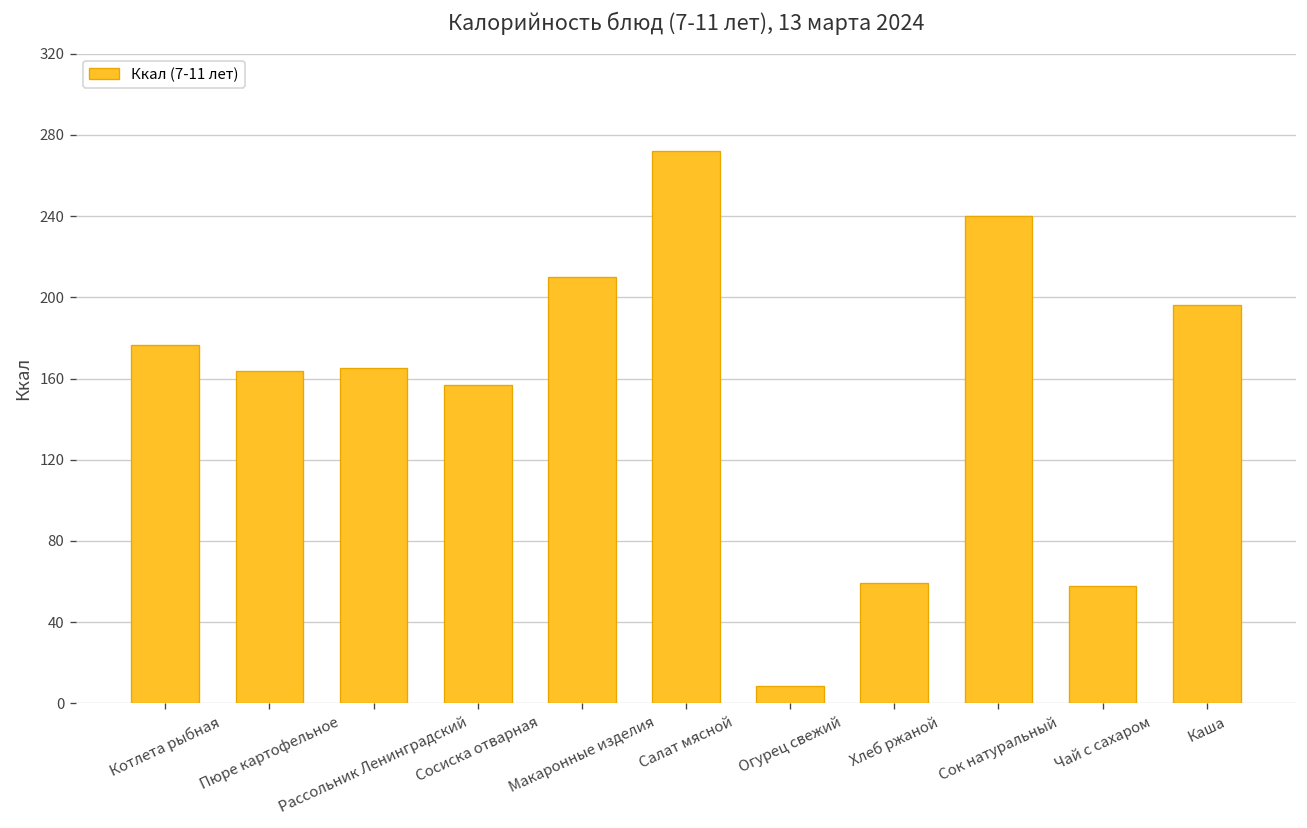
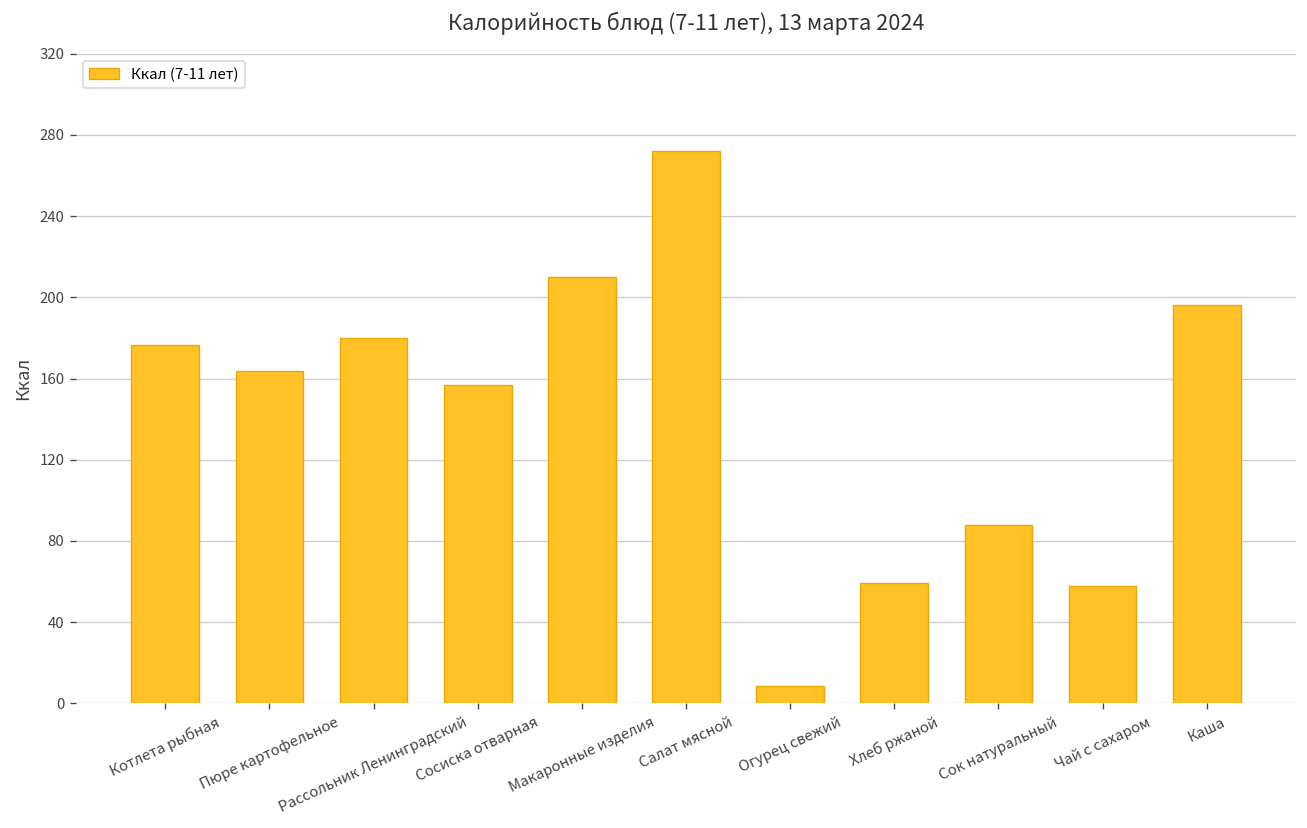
  {
    "Котлета рыбная": 176,
    "Пюре картофельное": 164,
-   "Рассольник Ленинградский": 165,
+   "Рассольник Ленинградский": 180,
    "Сосиска отварная": 157,
    "Макаронные изделия": 210,
    "Салат мясной": 272,
    "Огурец свежий": 8,
    "Хлеб ржаной": 59,
-   "Сок натуральный": 240,
+   "Сок натуральный": 88,
    "Чай с сахаром": 58,
    "Каша": 196
  }
